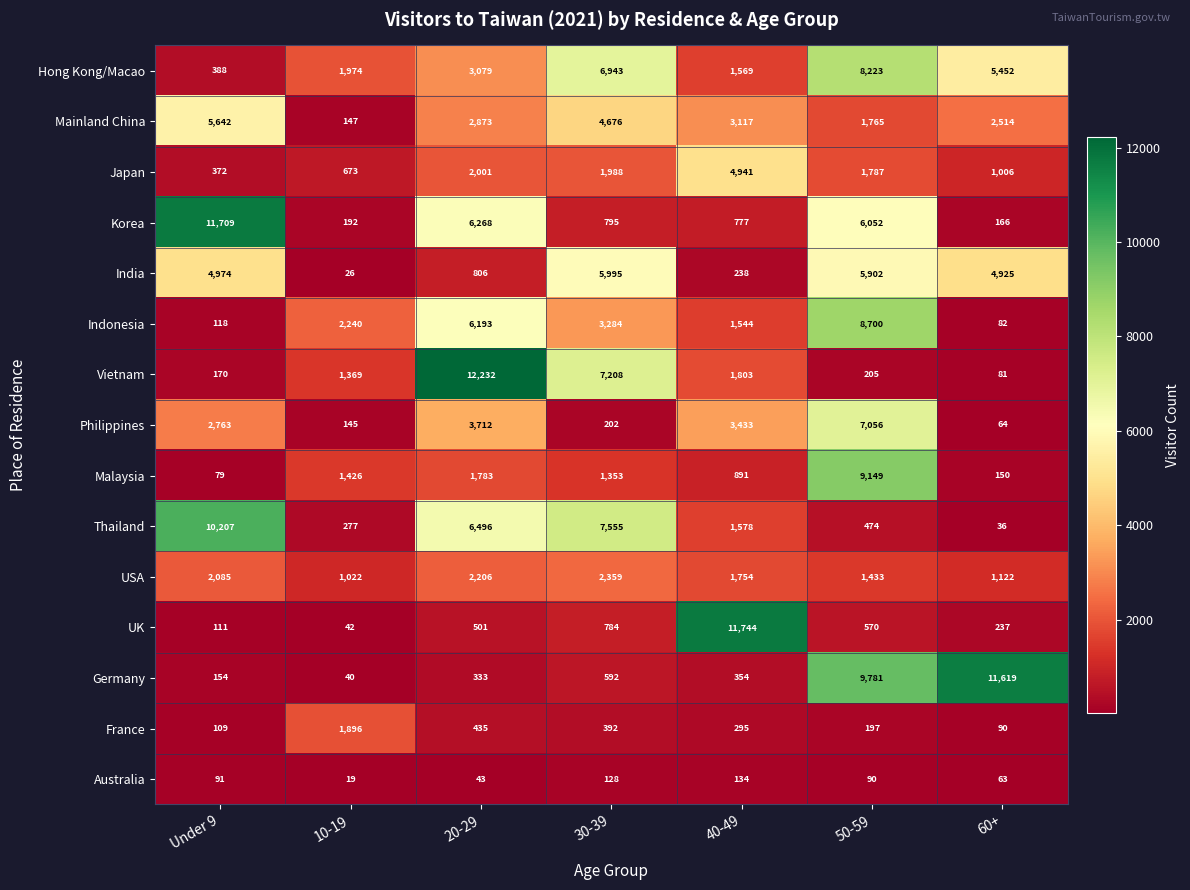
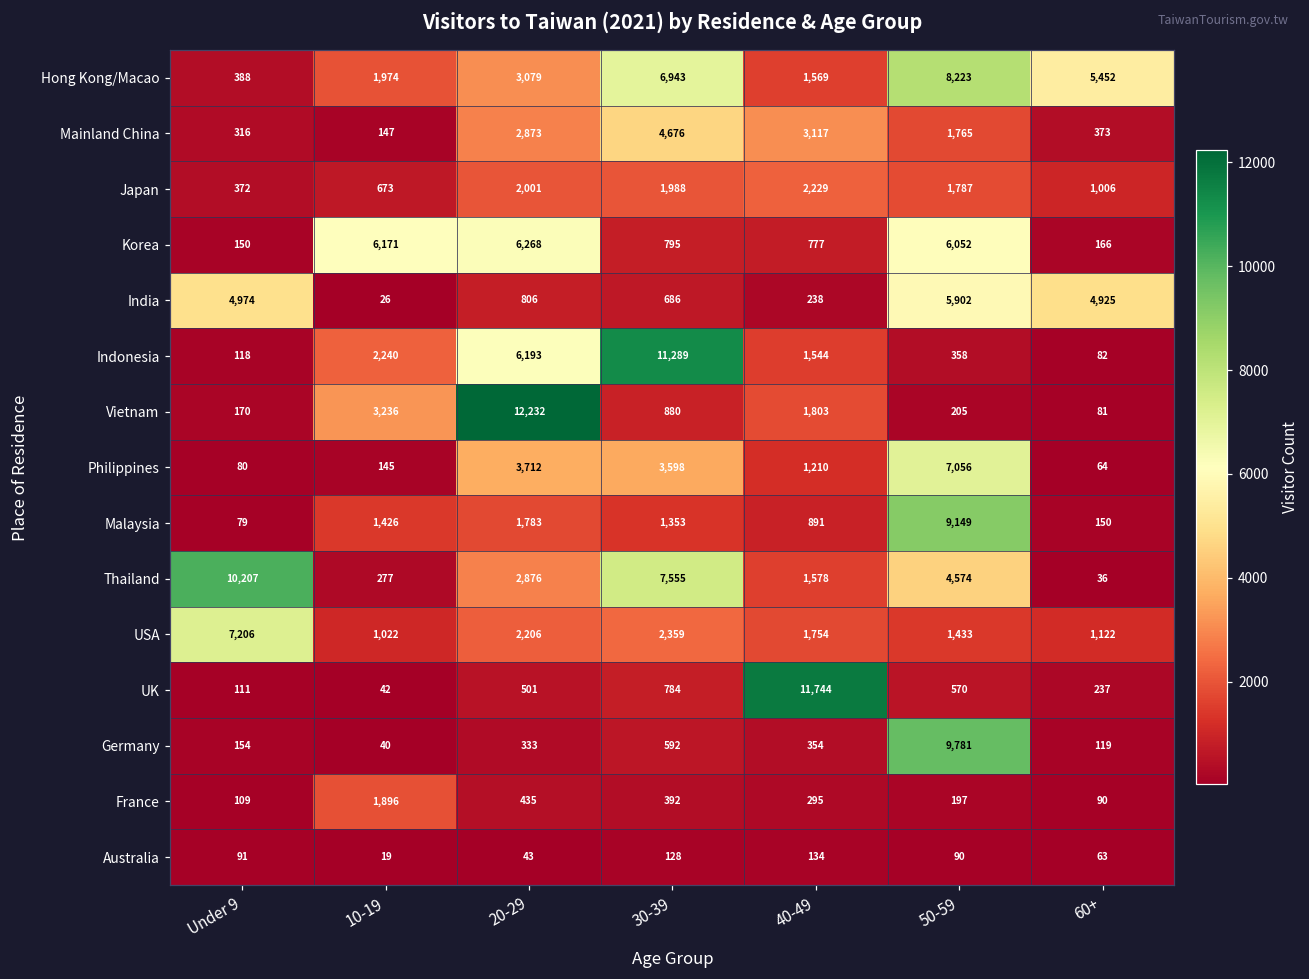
  {
    "Hong Kong/Macao": {
      "Under 9": "388",
      "10-19": "1,974",
      "20-29": "3,079",
      "30-39": "6,943",
      "40-49": "1,569",
      "50-59": "8,223",
      "60+": "5,452"
    },
    "Mainland China": {
-     "Under 9": "5,642",
+     "Under 9": "316",
      "10-19": "147",
      "20-29": "2,873",
      "30-39": "4,676",
      "40-49": "3,117",
      "50-59": "1,765",
-     "60+": "2,514"
+     "60+": "373"
    },
    "Japan": {
      "Under 9": "372",
      "10-19": "673",
      "20-29": "2,001",
      "30-39": "1,988",
-     "40-49": "4,941",
+     "40-49": "2,229",
      "50-59": "1,787",
      "60+": "1,006"
    },
    "Korea": {
-     "Under 9": "11,709",
-     "10-19": "192",
+     "Under 9": "150",
+     "10-19": "6,171",
      "20-29": "6,268",
      "30-39": "795",
      "40-49": "777",
      "50-59": "6,052",
      "60+": "166"
    },
    "India": {
      "Under 9": "4,974",
      "10-19": "26",
      "20-29": "806",
-     "30-39": "5,995",
+     "30-39": "686",
      "40-49": "238",
      "50-59": "5,902",
      "60+": "4,925"
    },
    "Indonesia": {
      "Under 9": "118",
      "10-19": "2,240",
      "20-29": "6,193",
-     "30-39": "3,284",
+     "30-39": "11,289",
      "40-49": "1,544",
-     "50-59": "8,700",
+     "50-59": "358",
      "60+": "82"
    },
    "Vietnam": {
      "Under 9": "170",
-     "10-19": "1,369",
+     "10-19": "3,236",
      "20-29": "12,232",
-     "30-39": "7,208",
+     "30-39": "880",
      "40-49": "1,803",
      "50-59": "205",
      "60+": "81"
    },
    "Philippines": {
-     "Under 9": "2,763",
+     "Under 9": "80",
      "10-19": "145",
      "20-29": "3,712",
-     "30-39": "202",
-     "40-49": "3,433",
+     "30-39": "3,598",
+     "40-49": "1,210",
      "50-59": "7,056",
      "60+": "64"
    },
    "Malaysia": {
      "Under 9": "79",
      "10-19": "1,426",
      "20-29": "1,783",
      "30-39": "1,353",
      "40-49": "891",
      "50-59": "9,149",
      "60+": "150"
    },
    "Thailand": {
      "Under 9": "10,207",
      "10-19": "277",
-     "20-29": "6,496",
+     "20-29": "2,876",
      "30-39": "7,555",
      "40-49": "1,578",
-     "50-59": "474",
+     "50-59": "4,574",
      "60+": "36"
    },
    "USA": {
-     "Under 9": "2,085",
+     "Under 9": "7,206",
      "10-19": "1,022",
      "20-29": "2,206",
      "30-39": "2,359",
      "40-49": "1,754",
      "50-59": "1,433",
      "60+": "1,122"
    },
    "UK": {
      "Under 9": "111",
      "10-19": "42",
      "20-29": "501",
      "30-39": "784",
      "40-49": "11,744",
      "50-59": "570",
      "60+": "237"
    },
    "Germany": {
      "Under 9": "154",
      "10-19": "40",
      "20-29": "333",
      "30-39": "592",
      "40-49": "354",
      "50-59": "9,781",
-     "60+": "11,619"
+     "60+": "119"
    },
    "France": {
      "Under 9": "109",
      "10-19": "1,896",
      "20-29": "435",
      "30-39": "392",
      "40-49": "295",
      "50-59": "197",
      "60+": "90"
    },
    "Australia": {
      "Under 9": "91",
      "10-19": "19",
      "20-29": "43",
      "30-39": "128",
      "40-49": "134",
      "50-59": "90",
      "60+": "63"
    }
  }
